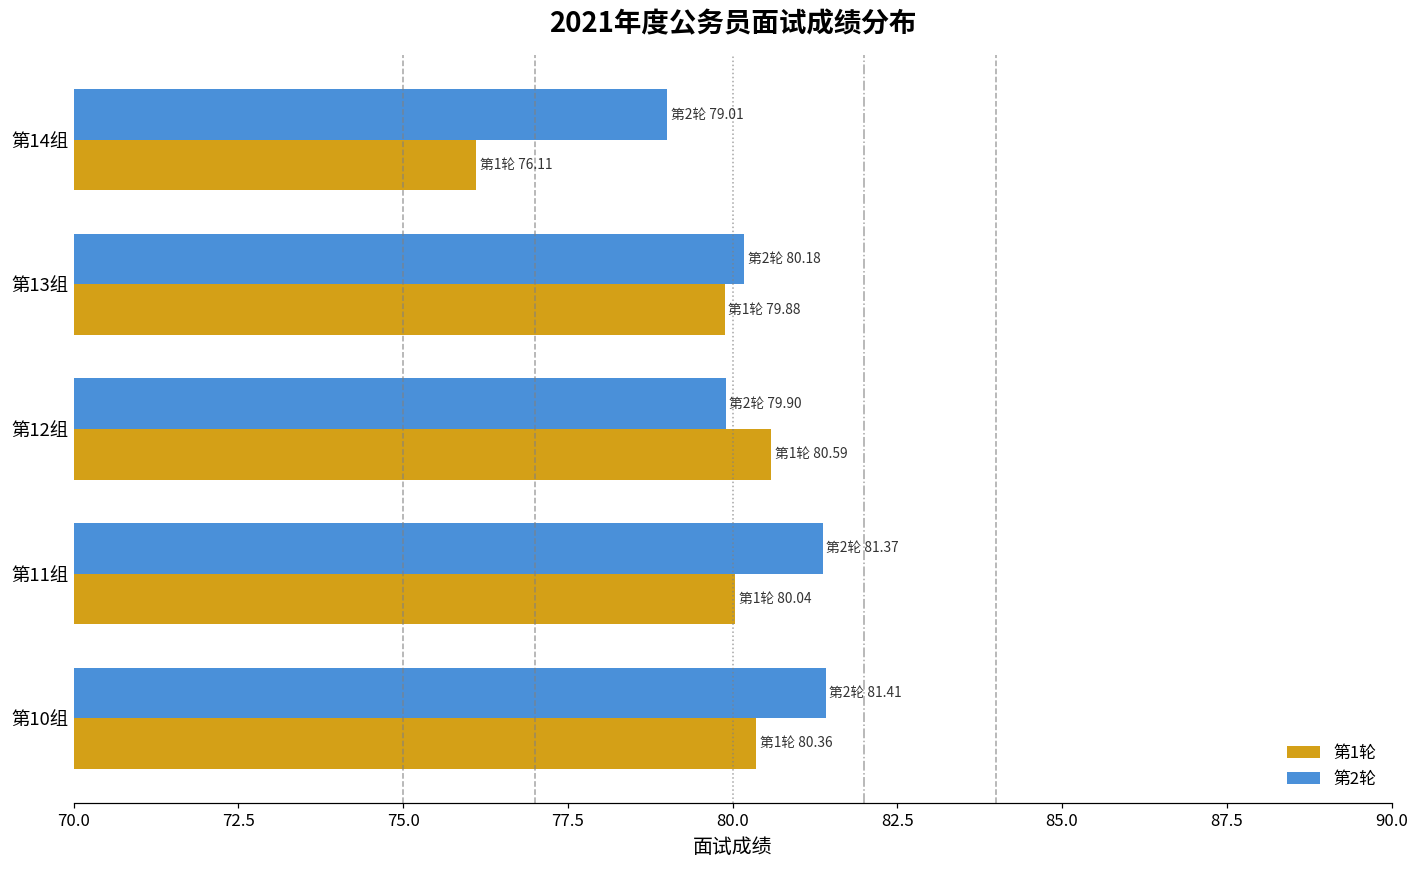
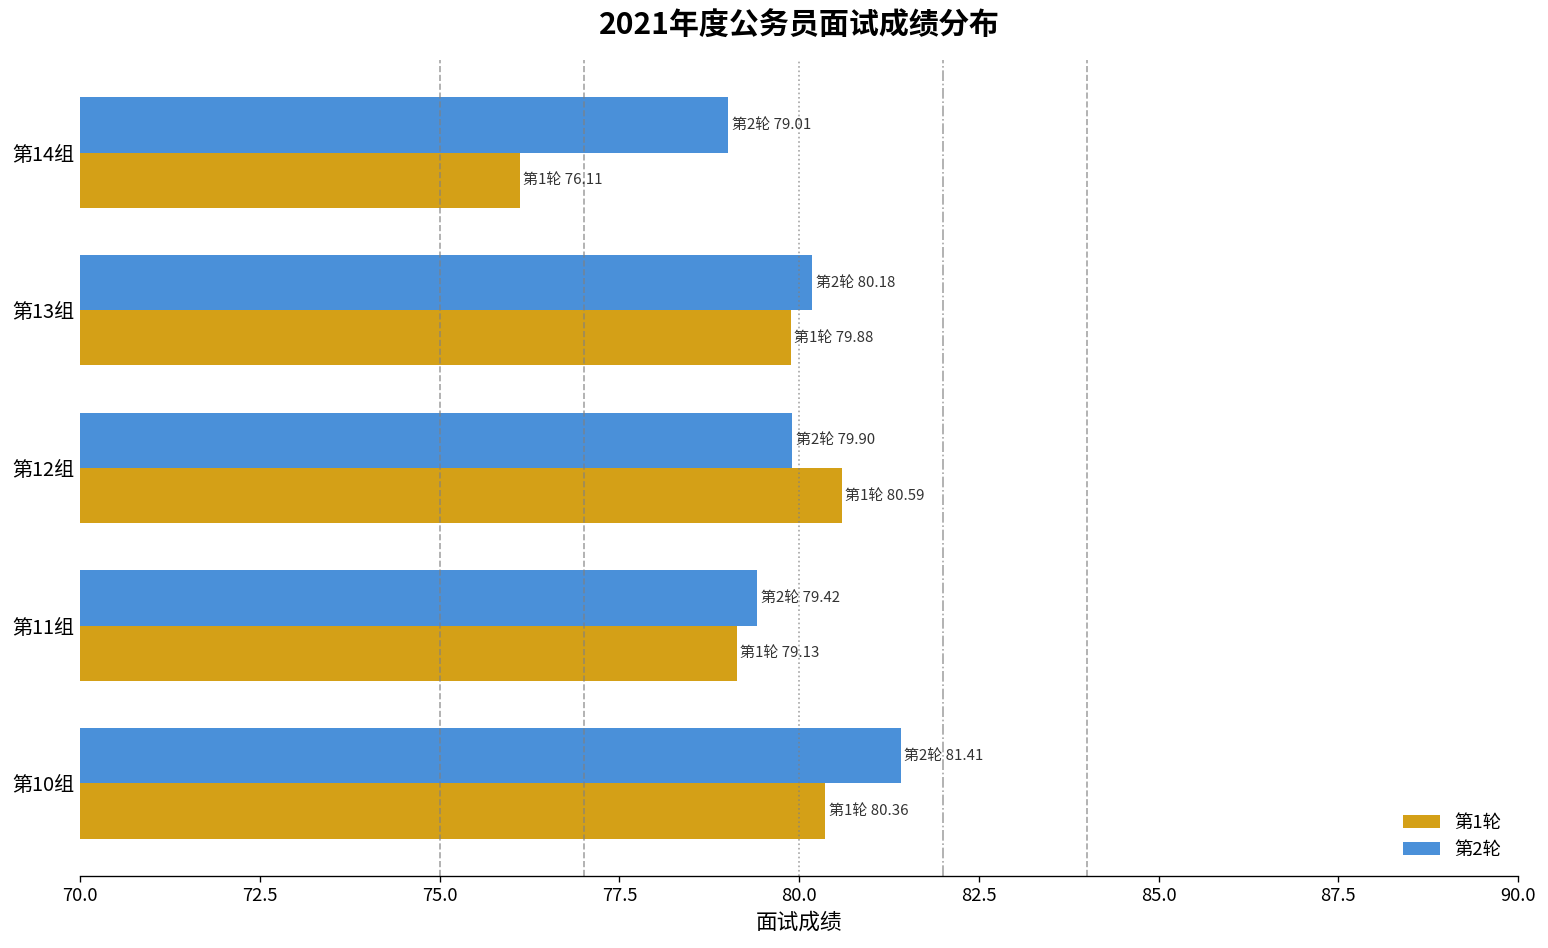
  {
    "第1轮": {
      "第14组": 76.11,
      "第13组": 79.88,
      "第12组": 80.59,
-     "第11组": 80.04,
+     "第11组": 79.13,
      "第10组": 80.36
    },
    "第2轮": {
      "第14组": 79.01,
      "第13组": 80.18,
      "第12组": 79.90,
-     "第11组": 81.37,
+     "第11组": 79.42,
      "第10组": 81.41
    }
  }
